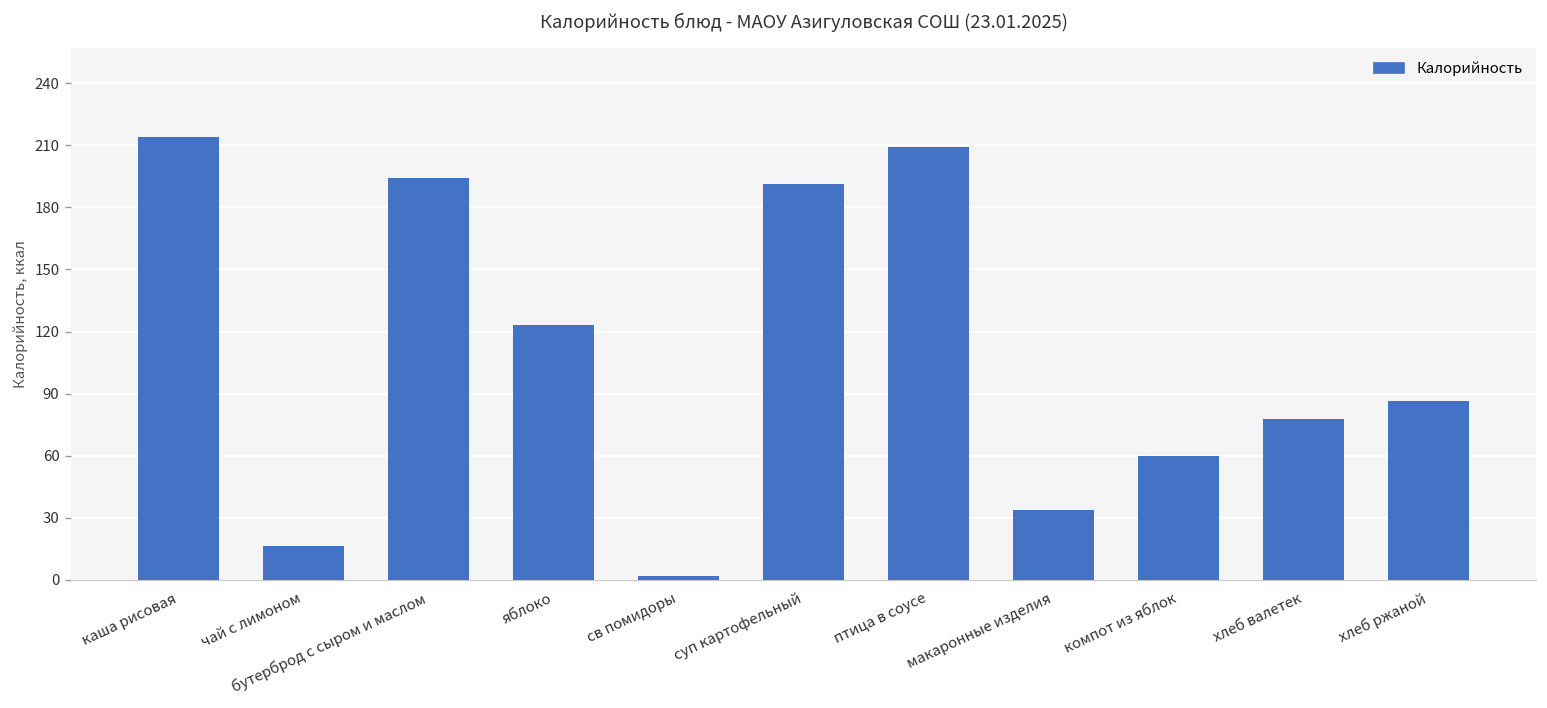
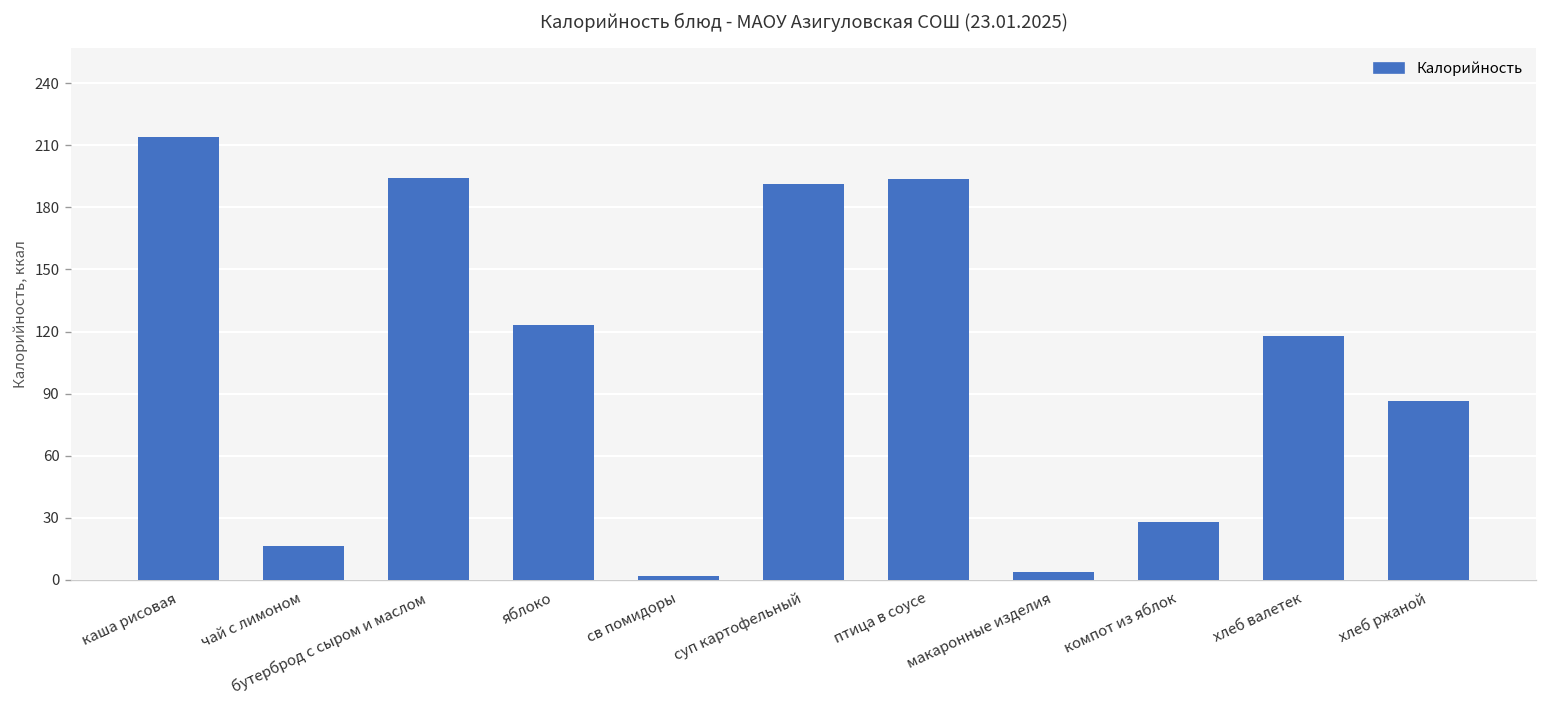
  {
    "каша рисовая": 214,
    "чай с лимоном": 17,
    "бутерброд с сыром и маслом": 194,
    "яблоко": 123,
    "св помидоры": 2,
    "суп картофельный": 192,
-   "птица в соусе": 209,
-   "макаронные изделия": 34,
-   "компот из яблок": 60,
-   "хлеб валетек": 78,
+   "птица в соусе": 194,
+   "макаронные изделия": 4,
+   "компот из яблок": 28,
+   "хлеб валетек": 118,
    "хлеб ржаной": 86
  }
